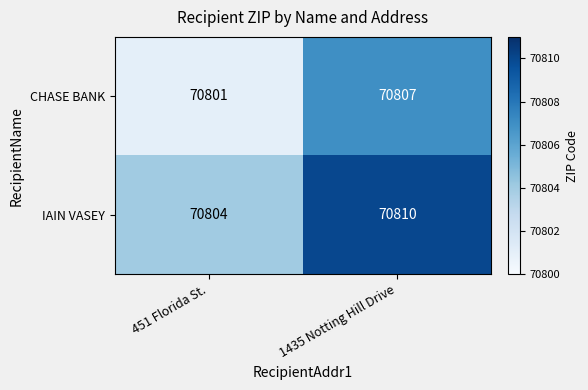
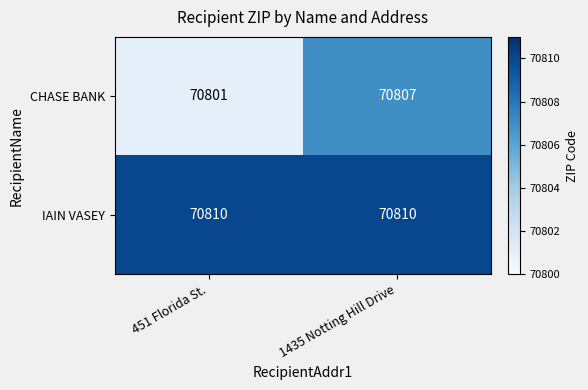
  {
    "CHASE BANK": {
      "451 Florida St.": 70801,
      "1435 Notting Hill Drive": 70807
    },
    "IAIN VASEY": {
-     "451 Florida St.": 70804,
+     "451 Florida St.": 70810,
      "1435 Notting Hill Drive": 70810
    }
  }
